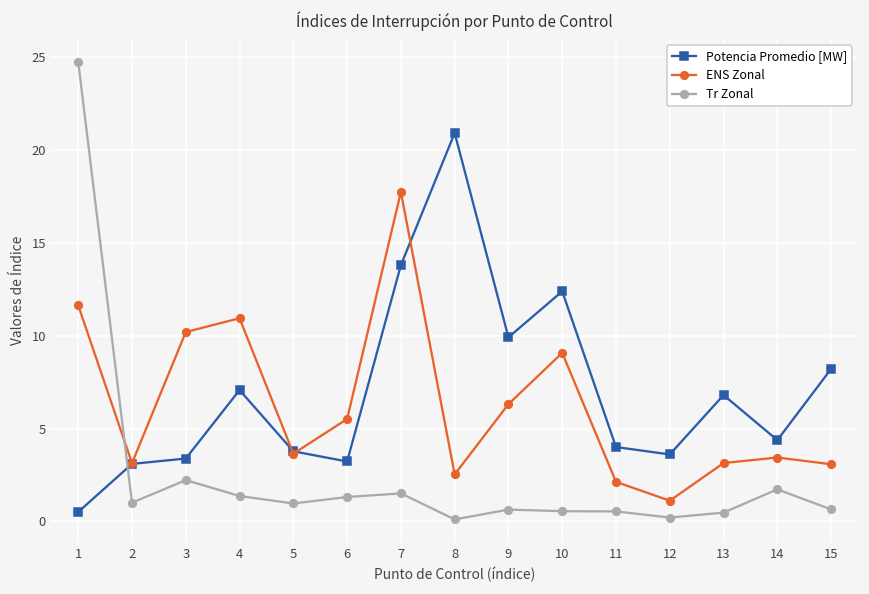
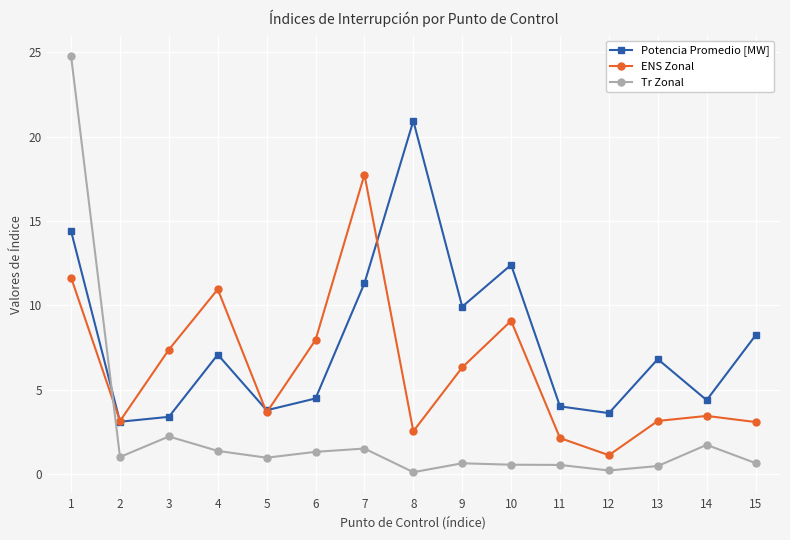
  {
    "Potencia Promedio [MW]": {
-     "1": 0.5,
+     "1": 14.4,
      "3": 3.4,
      "4": 7.1,
-     "6": 3.2,
-     "7": 13.8,
+     "6": 4.5,
+     "7": 11.3,
      "8": 20.9,
      "9": 9.9,
      "10": 12.4,
      "11": 4.0,
      "12": 3.6,
      "13": 6.8,
      "14": 4.4,
      "15": 8.2
    },
    "ENS Zonal": {
      "1": 11.6,
-     "3": 10.2,
+     "3": 7.4,
      "4": 10.9,
-     "6": 5.5,
+     "6": 7.9,
      "7": 17.8,
      "8": 2.5,
      "9": 6.3,
      "10": 9.1,
      "11": 2.1,
      "12": 1.1,
      "13": 3.1,
      "14": 3.4,
      "15": 3.1
    },
    "Tr Zonal": {
      "1": 24.8,
      "2": 1.0,
      "3": 2.2,
      "4": 1.4,
      "5": 1.0,
      "6": 1.3,
      "7": 1.5,
      "8": 0.1,
      "9": 0.6,
      "10": 0.6,
      "11": 0.5,
      "12": 0.2,
      "13": 0.5,
      "14": 1.7,
      "15": 0.6
    }
  }
